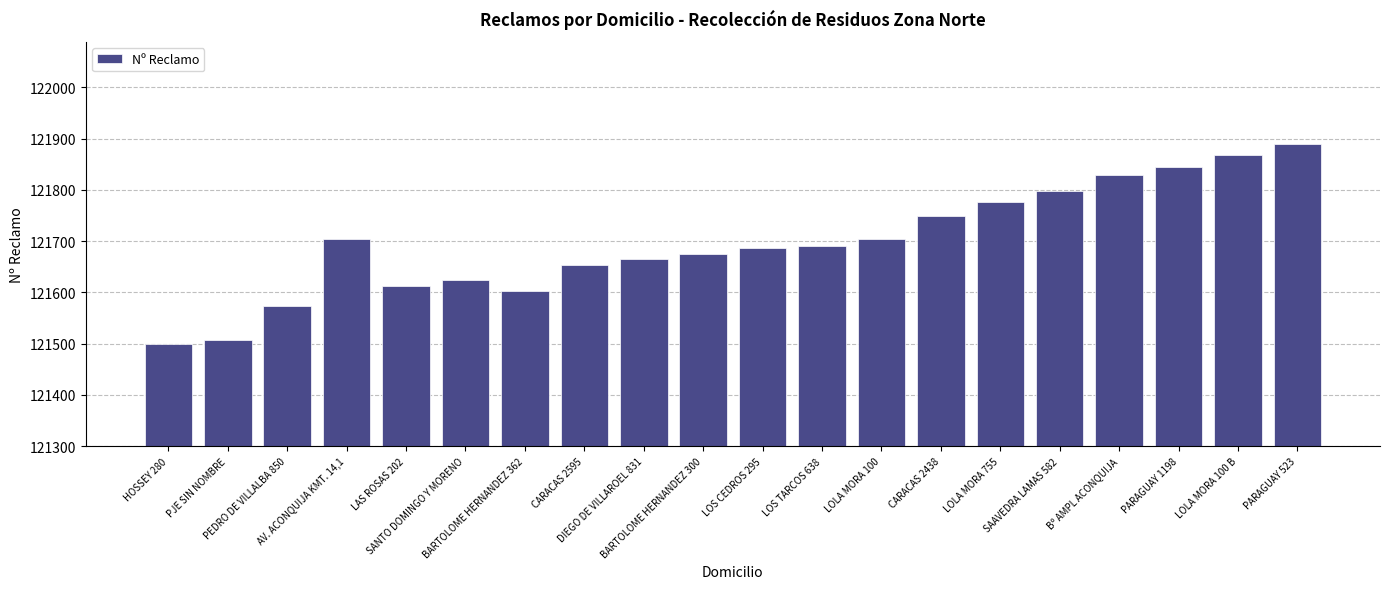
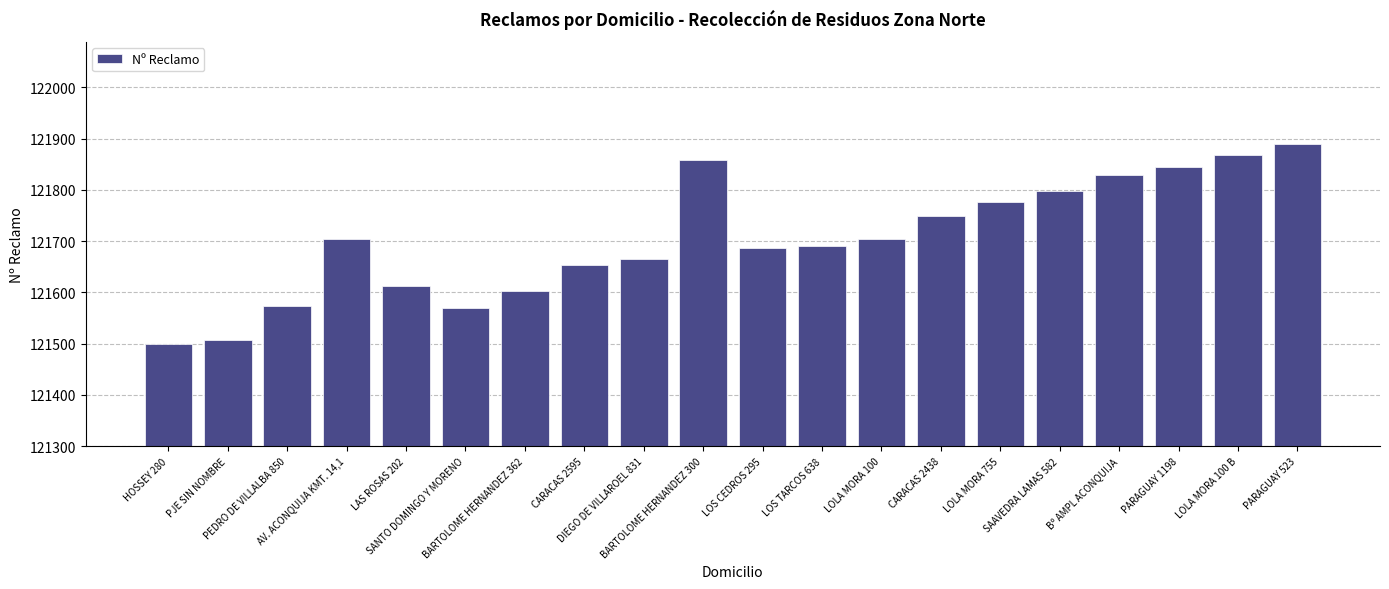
  {
    "HOSSEY 280": 121500,
    "PJE SIN NOMBRE": 121510,
    "PEDRO DE VILLALBA 850": 121570,
    "AV. ACONQUIJA KMT. 14,1": 121700,
    "LAS ROSAS 202": 121610,
-   "SANTO DOMINGO Y MORENO": 121630,
+   "SANTO DOMINGO Y MORENO": 121570,
    "BARTOLOME HERNANDEZ 362": 121600,
    "CARACAS 2595": 121650,
    "DIEGO DE VILLAROEL 831": 121670,
-   "BARTOLOME HERNANDEZ 300": 121680,
+   "BARTOLOME HERNANDEZ 300": 121860,
    "LOS CEDROS 295": 121690,
    "LOS TARCOS 638": 121690,
    "LOLA MORA 100": 121700,
    "CARACAS 2438": 121750,
    "LOLA MORA 755": 121780,
    "SAAVEDRA LAMAS 582": 121800,
    "Bº AMPL ACONQUIJA": 121830,
    "PARAGUAY 1198": 121840,
    "LOLA MORA 100 B": 121870,
    "PARAGUAY 523": 121890
  }
